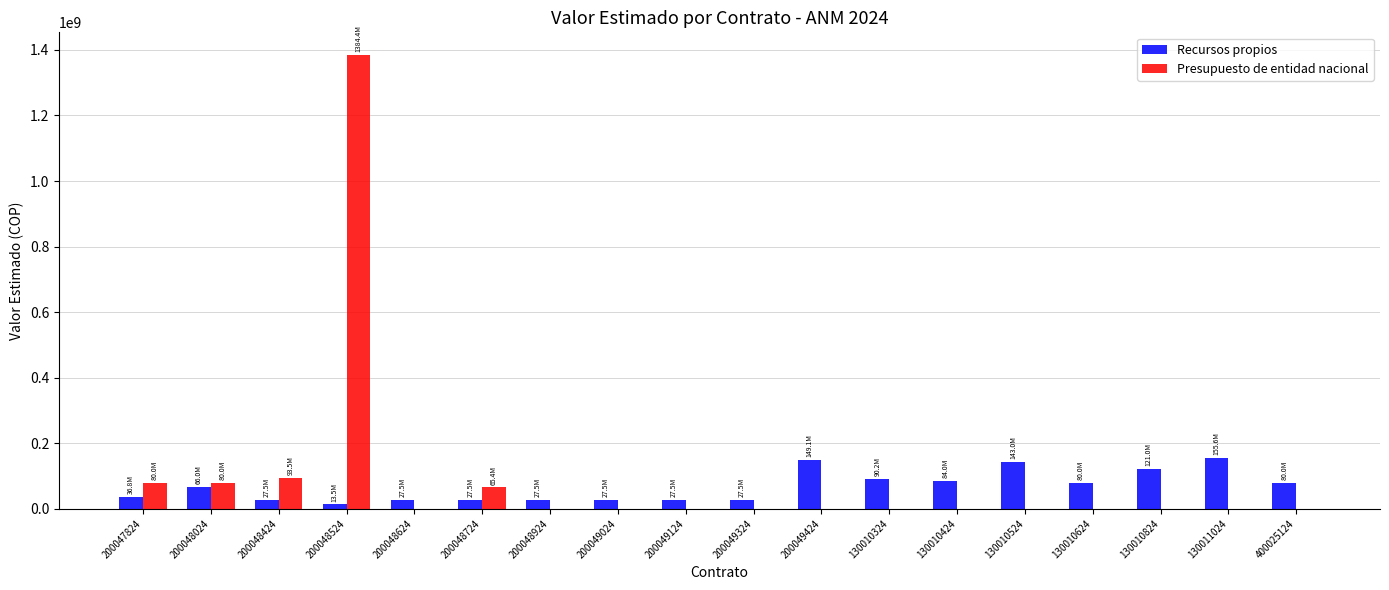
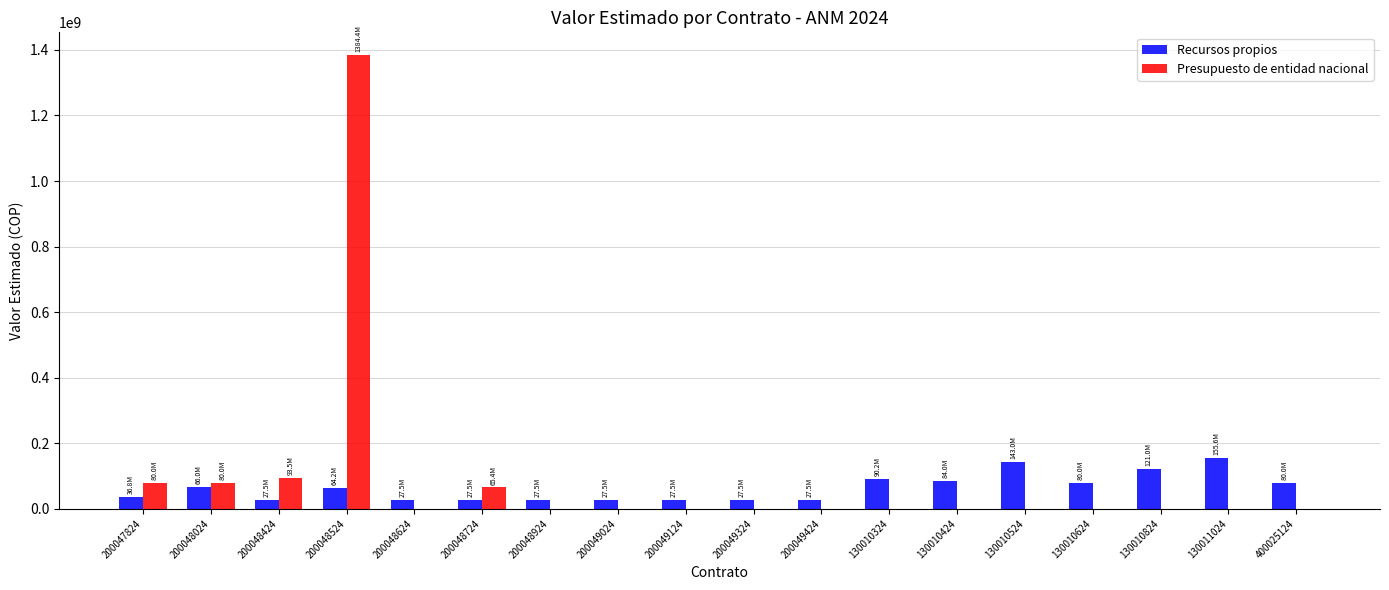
  {
    "Recursos propios": {
      "200047824": "36.8M",
      "200048024": "66.0M",
      "200048424": "27.5M",
-     "200048524": "13.5M",
+     "200048524": "64.2M",
      "200048624": "27.5M",
      "200048724": "27.5M",
      "200048924": "27.5M",
      "200049024": "27.5M",
      "200049124": "27.5M",
      "200049324": "27.5M",
-     "200049424": "149.1M",
+     "200049424": "27.5M",
      "130010324": "90.2M",
      "130010424": "84.0M",
      "130010524": "143.0M",
      "130010624": "80.0M",
      "130010824": "121.0M",
      "130011024": "155.6M",
      "400025124": "80.0M"
    },
    "Presupuesto de entidad nacional": {
      "200047824": "80.0M",
      "200048024": "80.0M",
      "200048424": "93.5M",
      "200048524": "1384.4M",
      "200048724": "65.4M"
    }
  }
